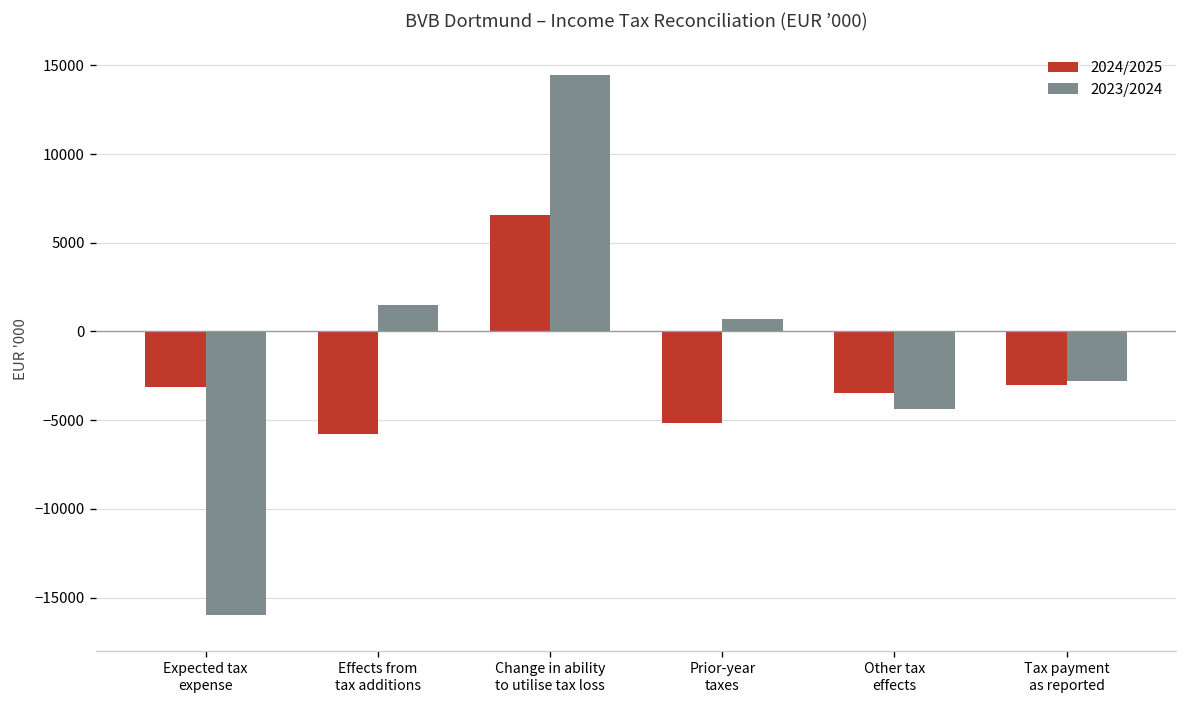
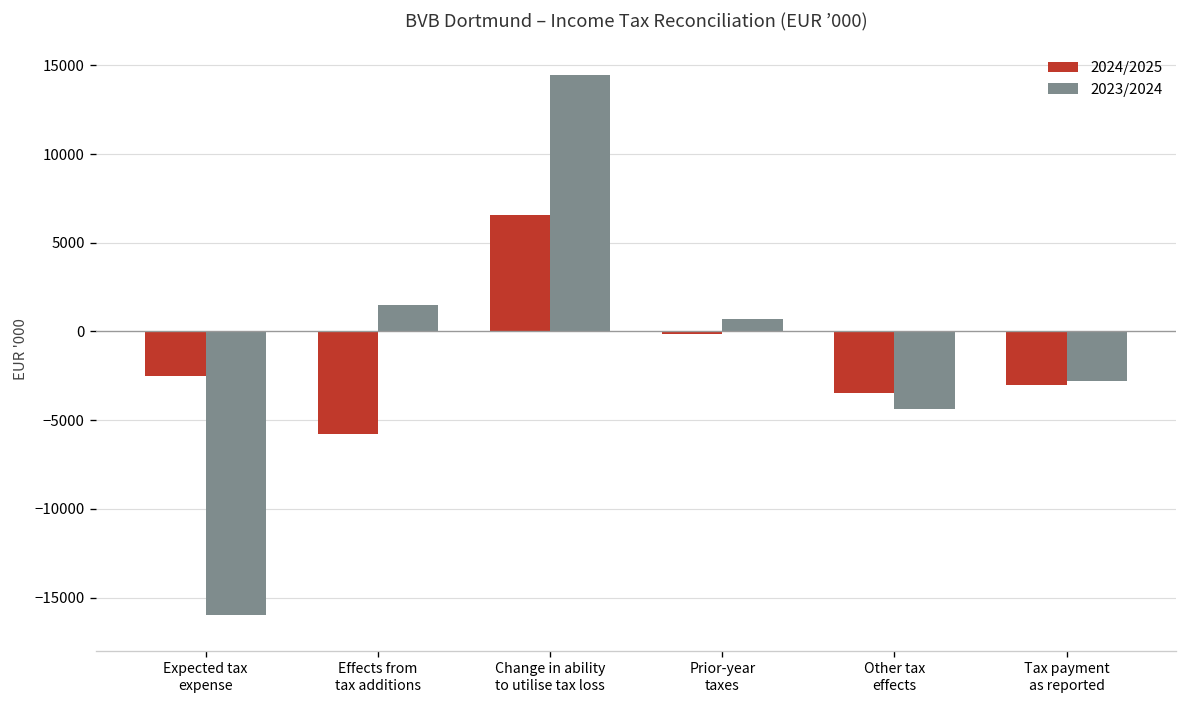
  {
    "2024/2025": {
-     "Expected tax expense": -3100,
+     "Expected tax expense": -2500,
      "Effects from tax additions": -5800,
      "Change in ability to utilise tax loss": 6600,
-     "Prior-year taxes": -5100,
+     "Prior-year taxes": -100,
      "Other tax effects": -3500,
      "Tax payment as reported": -3000
    },
    "2023/2024": {
      "Expected tax expense": -16000,
      "Effects from tax additions": 1500,
      "Change in ability to utilise tax loss": 14500,
      "Prior-year taxes": 700,
      "Other tax effects": -4400,
      "Tax payment as reported": -2800
    }
  }
